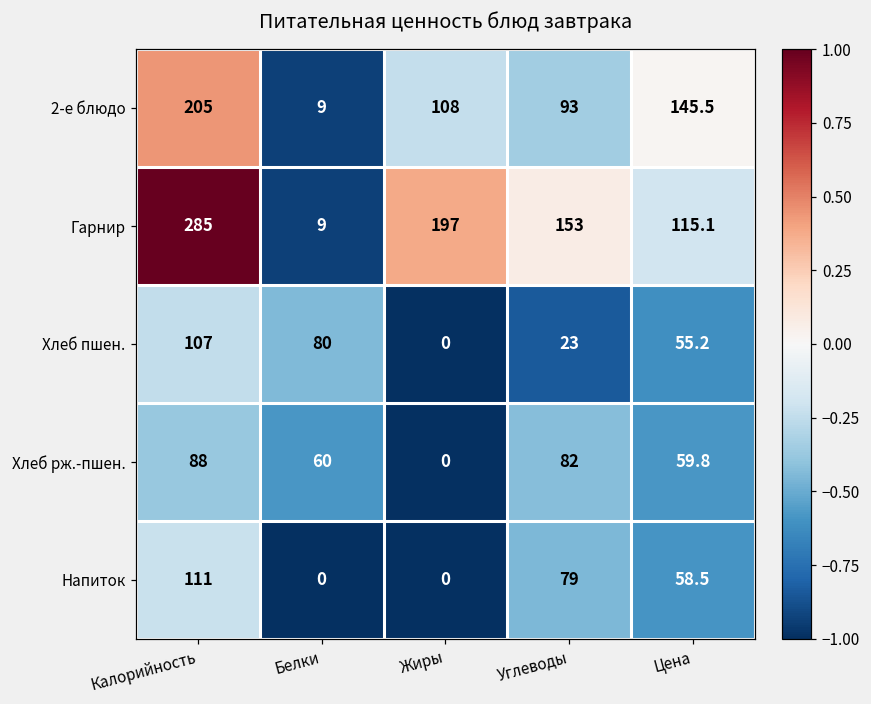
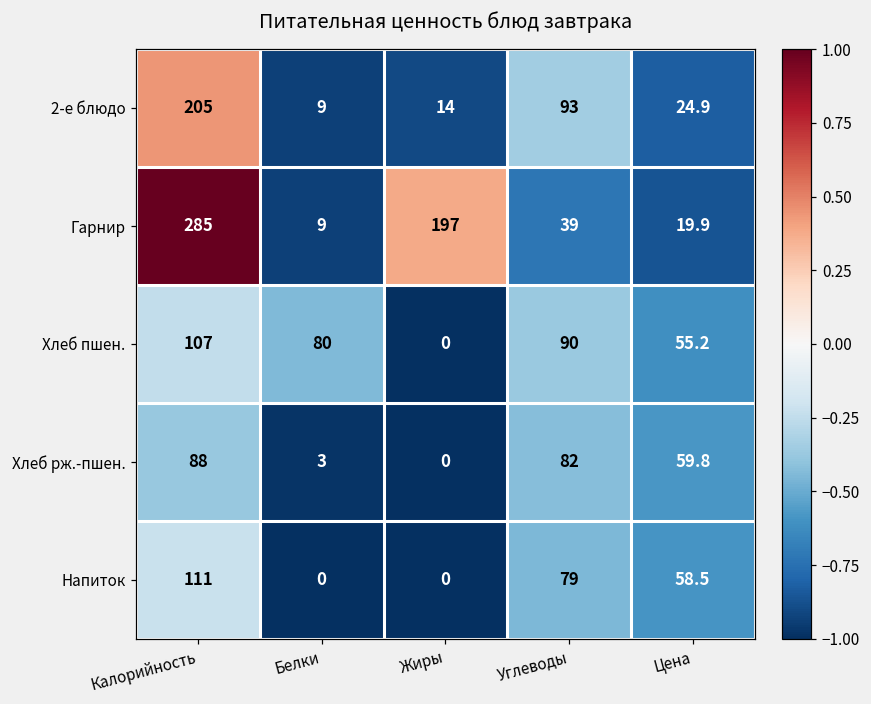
  {
    "2-е блюдо": {
      "Калорийность": 205,
      "Белки": 9,
-     "Жиры": 108,
+     "Жиры": 14,
      "Углеводы": 93,
-     "Цена": 145.5
+     "Цена": 24.9
    },
    "Гарнир": {
      "Калорийность": 285,
      "Белки": 9,
      "Жиры": 197,
-     "Углеводы": 153,
-     "Цена": 115.1
+     "Углеводы": 39,
+     "Цена": 19.9
    },
    "Хлеб пшен.": {
      "Калорийность": 107,
      "Белки": 80,
      "Жиры": 0,
-     "Углеводы": 23,
+     "Углеводы": 90,
      "Цена": 55.2
    },
    "Хлеб рж.-пшен.": {
      "Калорийность": 88,
-     "Белки": 60,
+     "Белки": 3,
      "Жиры": 0,
      "Углеводы": 82,
      "Цена": 59.8
    },
    "Напиток": {
      "Калорийность": 111,
      "Белки": 0,
      "Жиры": 0,
      "Углеводы": 79,
      "Цена": 58.5
    }
  }
